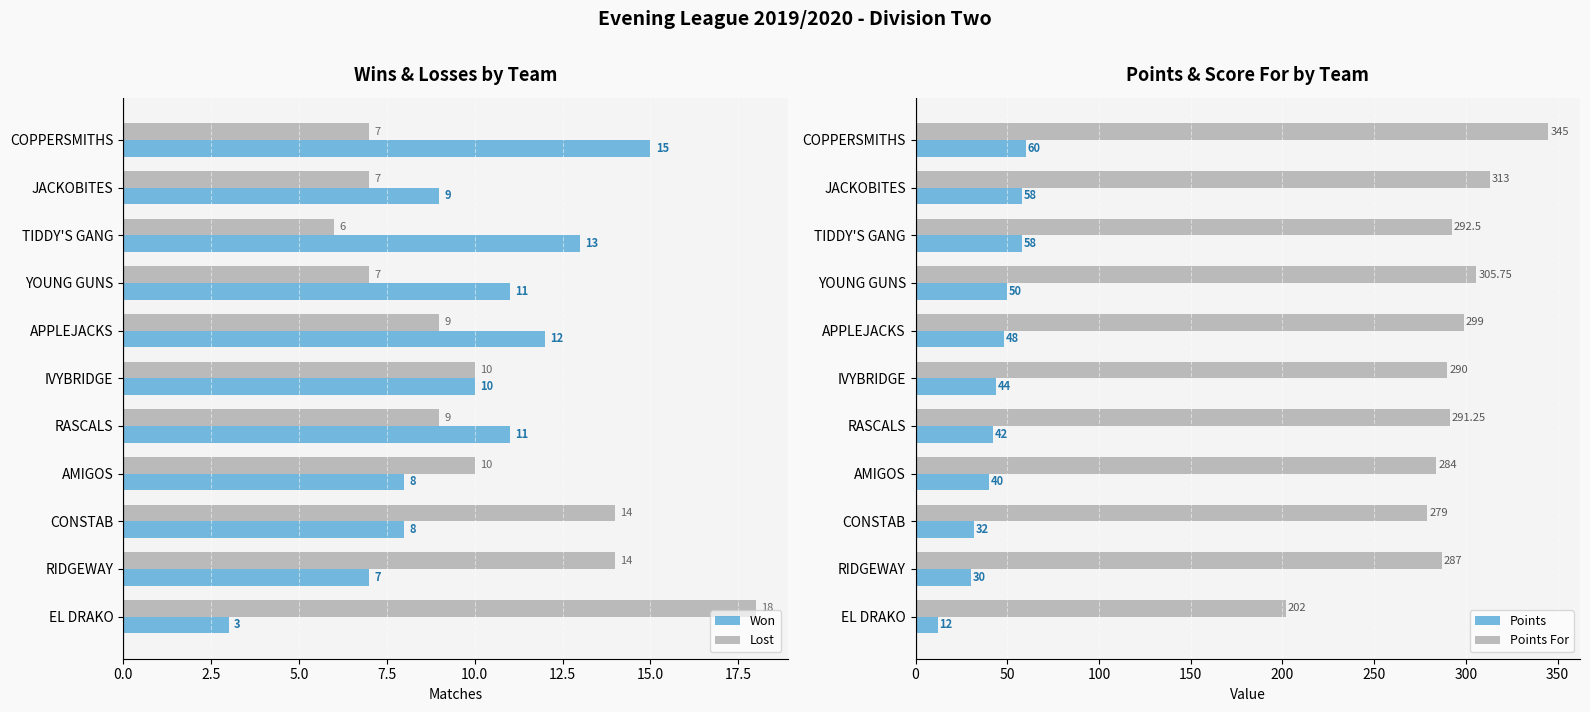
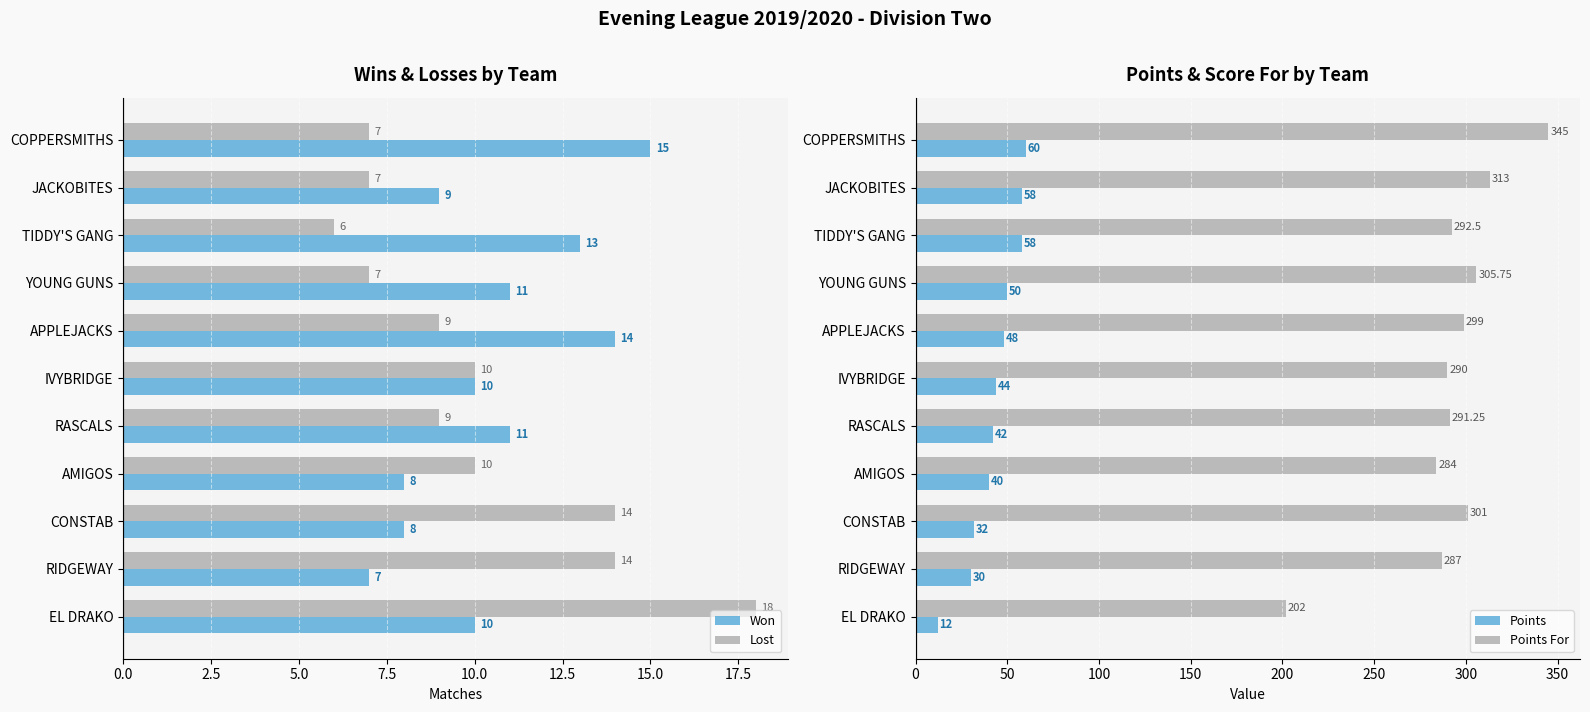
  {
    "Wins & Losses by Team": {
      "Won": {
        "COPPERSMITHS": 15,
        "JACKOBITES": 9,
        "TIDDY'S GANG": 13,
        "YOUNG GUNS": 11,
-       "APPLEJACKS": 12,
+       "APPLEJACKS": 14,
        "IVYBRIDGE": 10,
        "RASCALS": 11,
        "AMIGOS": 8,
        "CONSTAB": 8,
        "RIDGEWAY": 7,
-       "EL DRAKO": 3
+       "EL DRAKO": 10
      },
      "Lost": {
        "COPPERSMITHS": 7,
        "JACKOBITES": 7,
        "TIDDY'S GANG": 6,
        "YOUNG GUNS": 7,
        "APPLEJACKS": 9,
        "IVYBRIDGE": 10,
        "RASCALS": 9,
        "AMIGOS": 10,
        "CONSTAB": 14,
        "RIDGEWAY": 14
      }
    },
    "Points & Score For by Team": {
      "Points": {
        "COPPERSMITHS": 60,
        "JACKOBITES": 58,
        "TIDDY'S GANG": 58,
        "YOUNG GUNS": 50,
        "APPLEJACKS": 48,
        "IVYBRIDGE": 44,
        "RASCALS": 42,
        "AMIGOS": 40,
        "CONSTAB": 32,
        "RIDGEWAY": 30,
        "EL DRAKO": 12
      },
      "Points For": {
        "COPPERSMITHS": 345,
        "JACKOBITES": 313,
        "TIDDY'S GANG": 292.5,
        "YOUNG GUNS": 305.75,
        "APPLEJACKS": 299,
        "IVYBRIDGE": 290,
        "RASCALS": 291.25,
        "AMIGOS": 284,
-       "CONSTAB": 279,
+       "CONSTAB": 301,
        "RIDGEWAY": 287,
        "EL DRAKO": 202
      }
    }
  }
